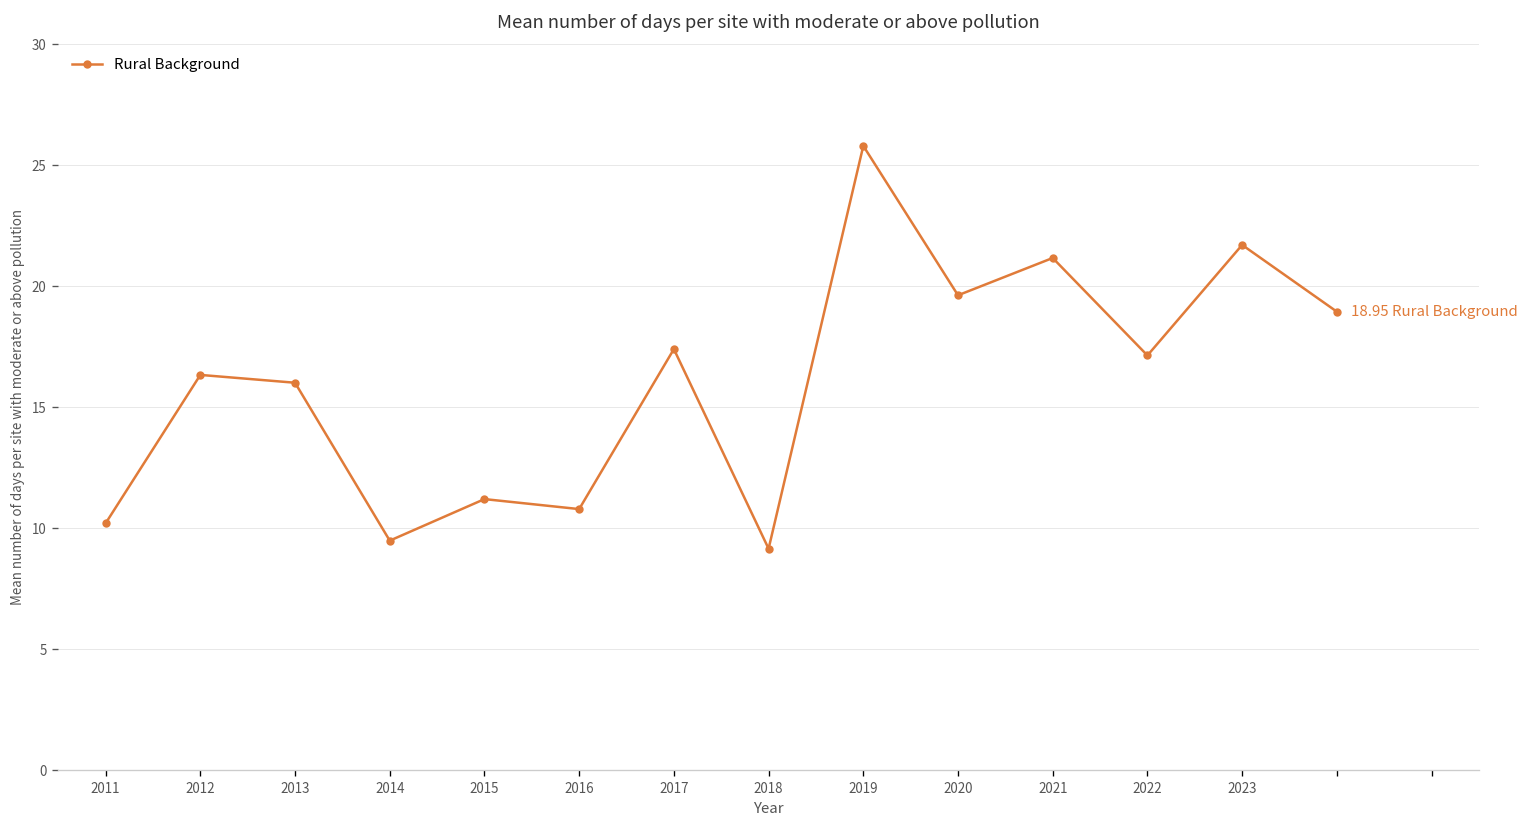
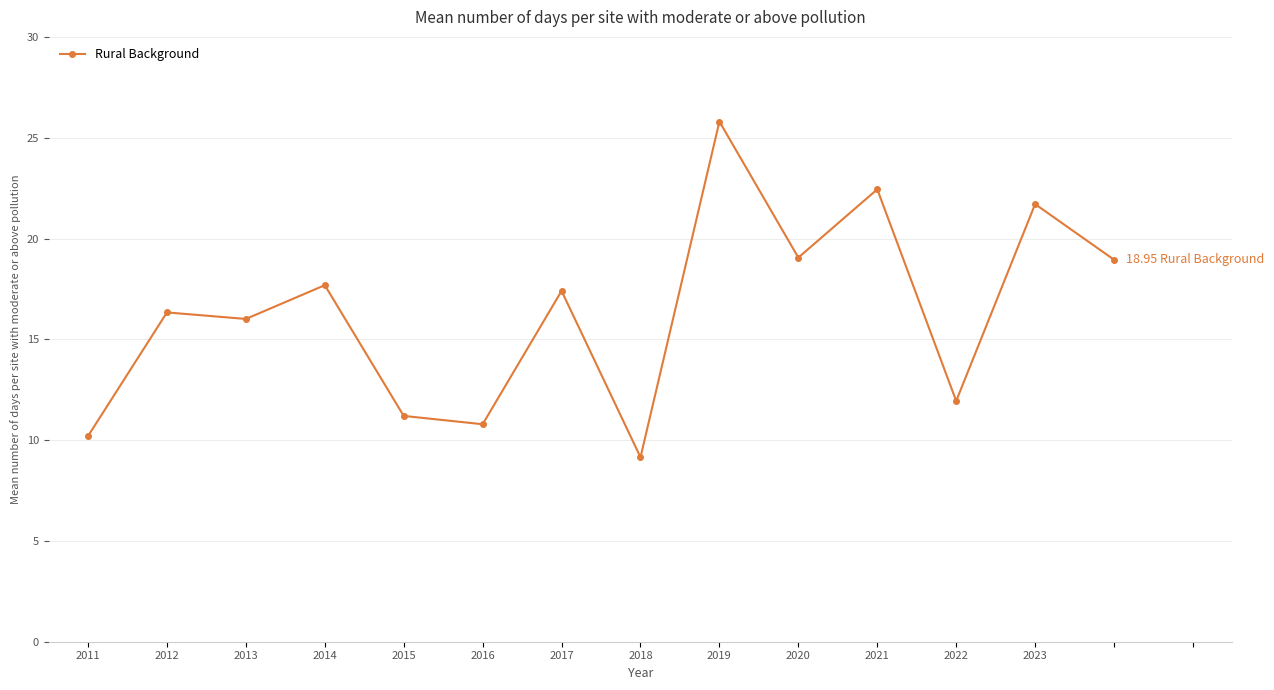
  {
    "2011": 10.2,
    "2012": 16.3,
    "2013": 16.0,
-   "2014": 9.5,
+   "2014": 17.7,
    "2015": 11.2,
    "2016": 10.8,
    "2017": 17.4,
    "2018": 9.2,
    "2019": 25.8,
-   "2020": 19.6,
-   "2021": 21.2,
-   "2022": 17.1
+   "2020": 19.1,
+   "2021": 22.4,
+   "2022": 11.9
  }
